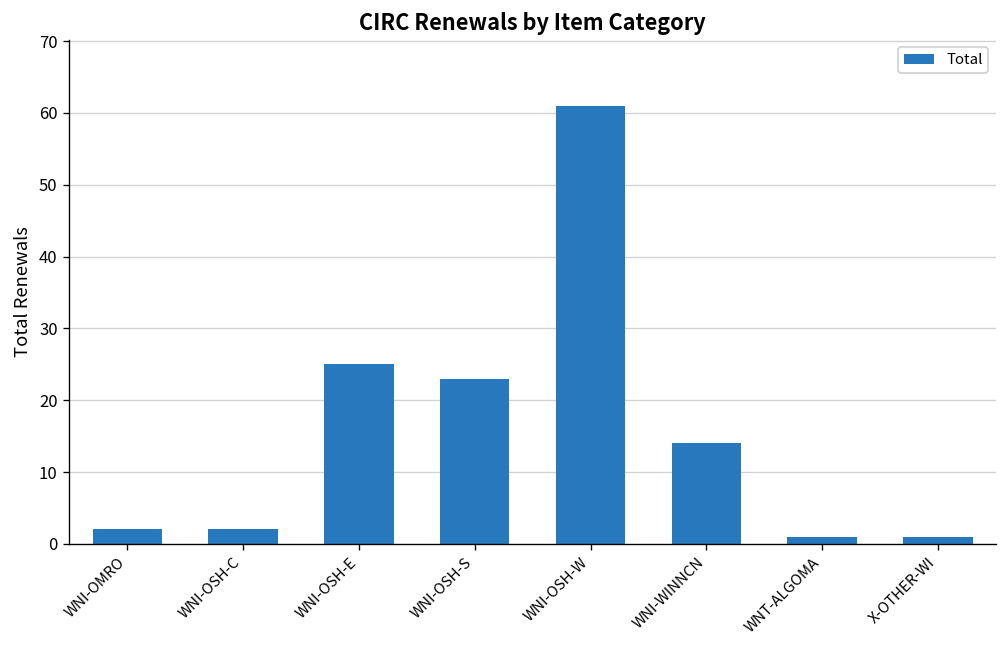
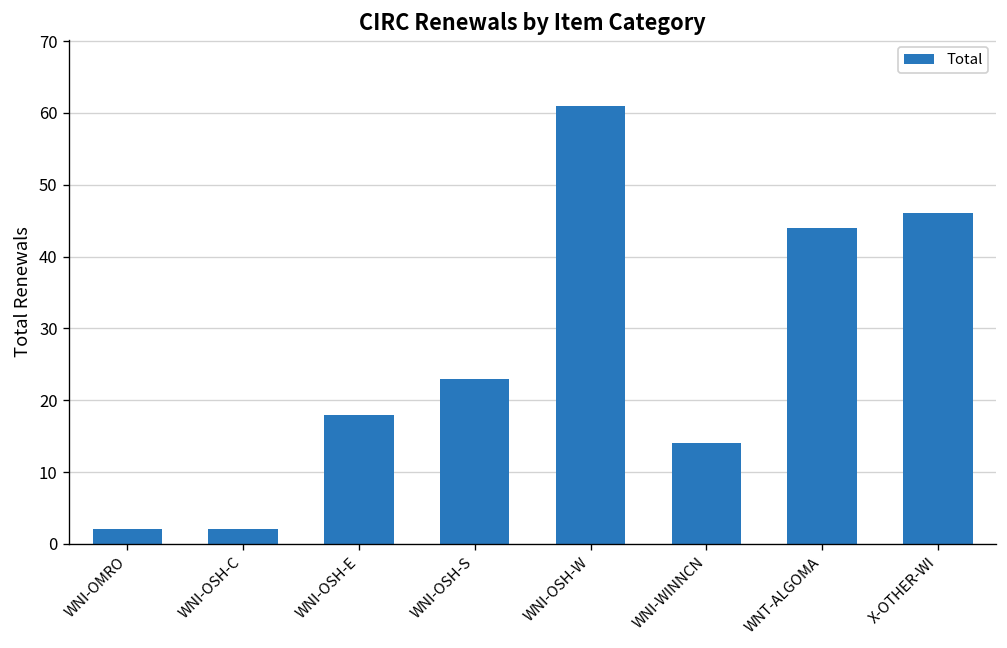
  {
    "WNI-OMRO": 2,
    "WNI-OSH-C": 2,
-   "WNI-OSH-E": 25,
+   "WNI-OSH-E": 18,
    "WNI-OSH-S": 23,
    "WNI-OSH-W": 61,
    "WNI-WINNCN": 14,
-   "WNT-ALGOMA": 1,
-   "X-OTHER-WI": 1
+   "WNT-ALGOMA": 44,
+   "X-OTHER-WI": 46
  }
